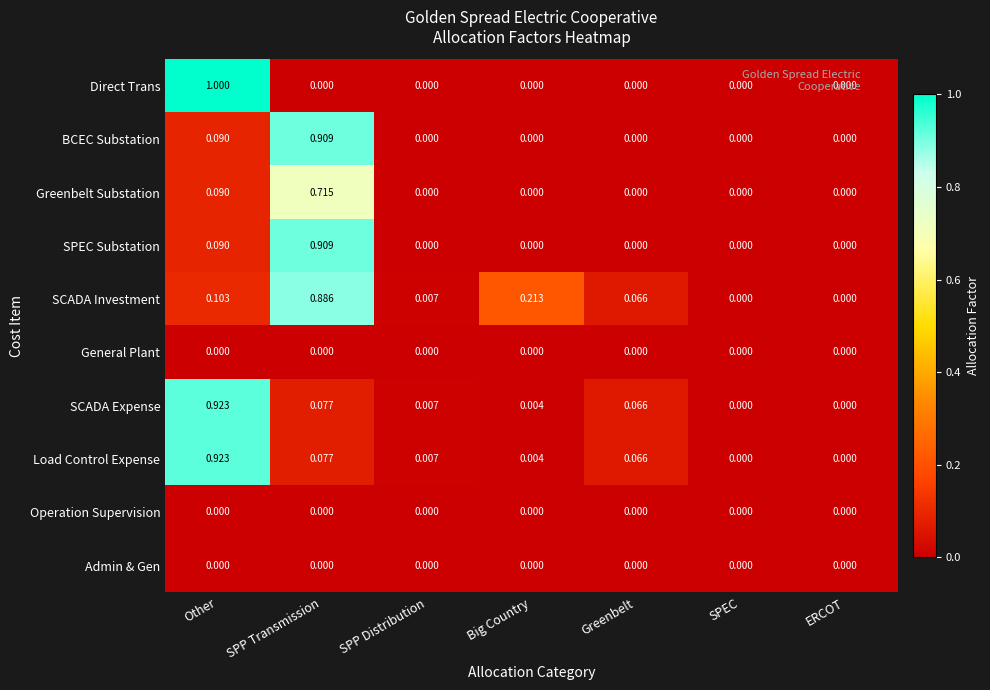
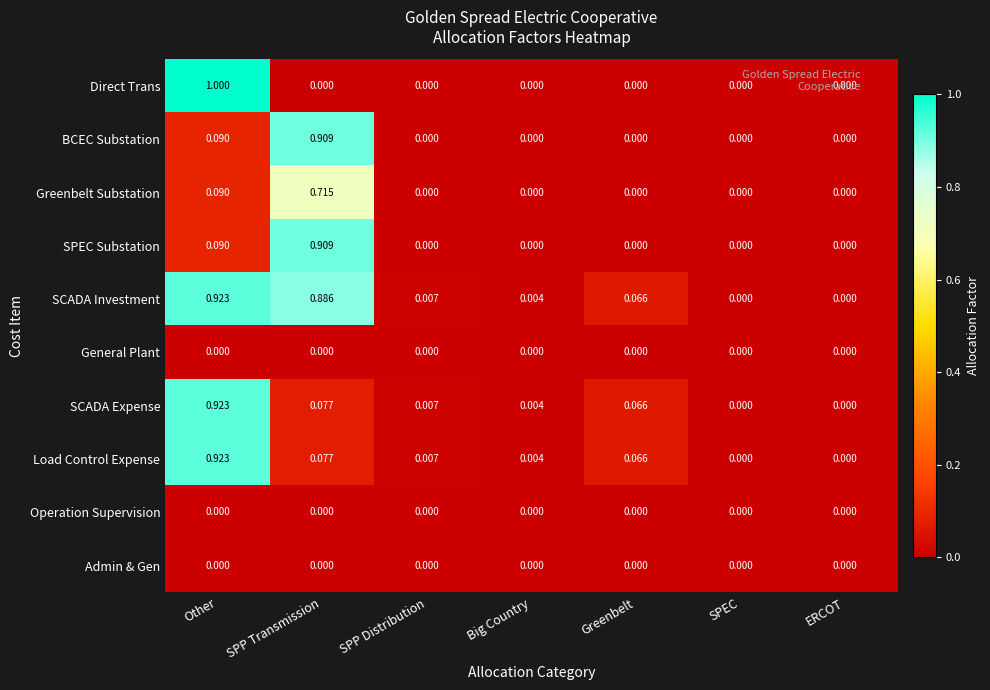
  {
    "Direct Trans": {
      "Other": 1.000,
      "SPP Transmission": 0.000,
      "SPP Distribution": 0.000,
      "Big Country": 0.000,
      "Greenbelt": 0.000
    },
    "BCEC Substation": {
      "Other": 0.090,
      "SPP Transmission": 0.909,
      "SPP Distribution": 0.000,
      "Big Country": 0.000,
      "Greenbelt": 0.000,
      "SPEC": 0.000,
      "ERCOT": 0.000
    },
    "Greenbelt Substation": {
      "Other": 0.090,
      "SPP Transmission": 0.715,
      "SPP Distribution": 0.000,
      "Big Country": 0.000,
      "Greenbelt": 0.000,
      "SPEC": 0.000,
      "ERCOT": 0.000
    },
    "SPEC Substation": {
      "Other": 0.090,
      "SPP Transmission": 0.909,
      "SPP Distribution": 0.000,
      "Big Country": 0.000,
      "Greenbelt": 0.000,
      "SPEC": 0.000,
      "ERCOT": 0.000
    },
    "SCADA Investment": {
-     "Other": 0.103,
+     "Other": 0.923,
      "SPP Transmission": 0.886,
      "SPP Distribution": 0.007,
-     "Big Country": 0.213,
+     "Big Country": 0.004,
      "Greenbelt": 0.066,
      "SPEC": 0.000,
      "ERCOT": 0.000
    },
    "General Plant": {
      "Other": 0.000,
      "SPP Transmission": 0.000,
      "SPP Distribution": 0.000,
      "Big Country": 0.000,
      "Greenbelt": 0.000,
      "SPEC": 0.000,
      "ERCOT": 0.000
    },
    "SCADA Expense": {
      "Other": 0.923,
      "SPP Transmission": 0.077,
      "SPP Distribution": 0.007,
      "Big Country": 0.004,
      "Greenbelt": 0.066,
      "SPEC": 0.000,
      "ERCOT": 0.000
    },
    "Load Control Expense": {
      "Other": 0.923,
      "SPP Transmission": 0.077,
      "SPP Distribution": 0.007,
      "Big Country": 0.004,
      "Greenbelt": 0.066,
      "SPEC": 0.000,
      "ERCOT": 0.000
    },
    "Operation Supervision": {
      "Other": 0.000,
      "SPP Transmission": 0.000,
      "SPP Distribution": 0.000,
      "Big Country": 0.000,
      "Greenbelt": 0.000,
      "SPEC": 0.000,
      "ERCOT": 0.000
    },
    "Admin & Gen": {
      "Other": 0.000,
      "SPP Transmission": 0.000,
      "SPP Distribution": 0.000,
      "Big Country": 0.000,
      "Greenbelt": 0.000,
      "SPEC": 0.000,
      "ERCOT": 0.000
    }
  }
